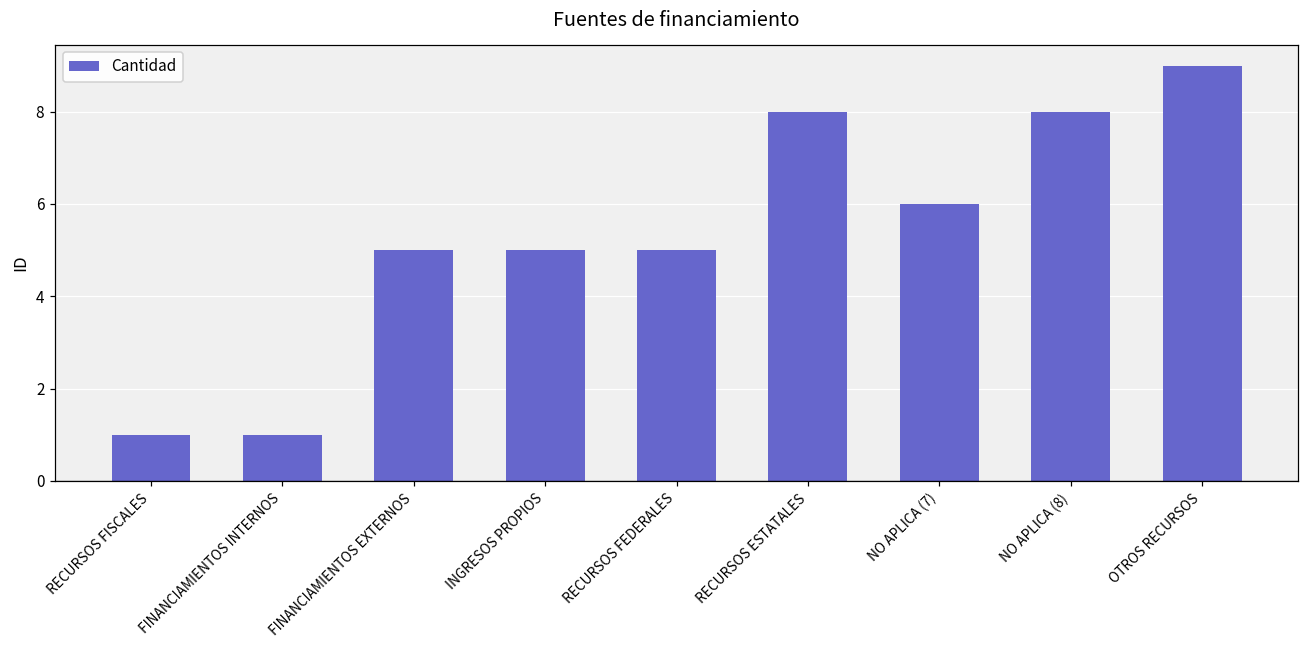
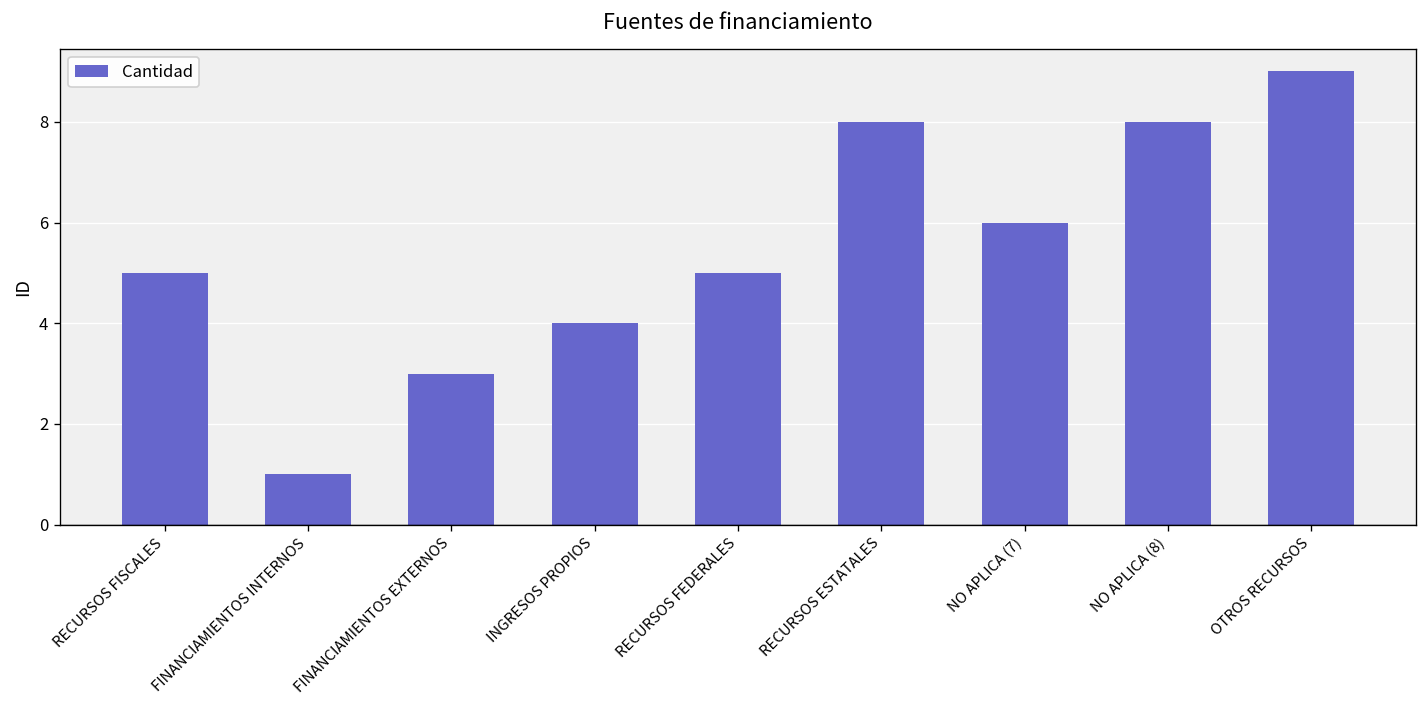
  {
-   "RECURSOS FISCALES": 1,
+   "RECURSOS FISCALES": 5,
    "FINANCIAMIENTOS INTERNOS": 1,
-   "FINANCIAMIENTOS EXTERNOS": 5,
-   "INGRESOS PROPIOS": 5,
+   "FINANCIAMIENTOS EXTERNOS": 3,
+   "INGRESOS PROPIOS": 4,
    "RECURSOS FEDERALES": 5,
    "RECURSOS ESTATALES": 8,
    "NO APLICA (7)": 6,
    "NO APLICA (8)": 8,
    "OTROS RECURSOS": 9
  }
